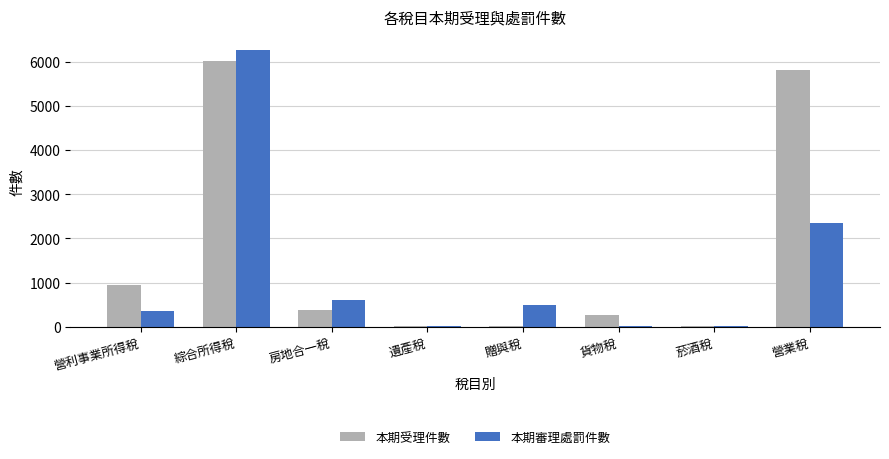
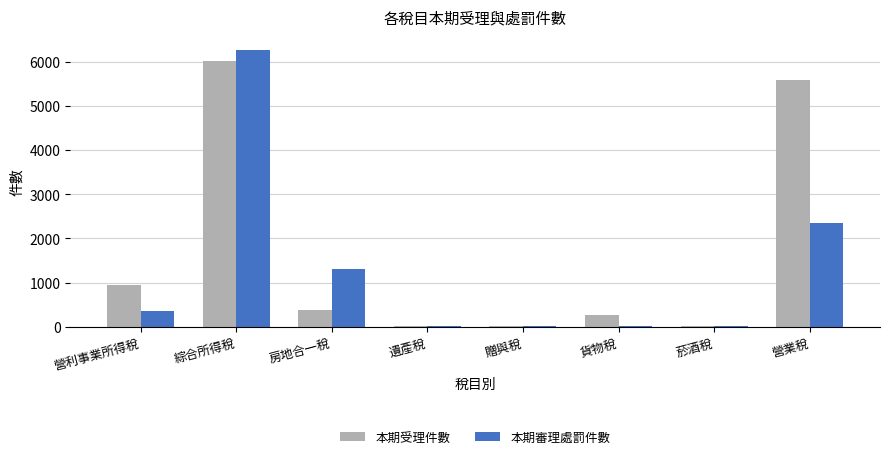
  {
    "本期受理件數": {
      "營利事業所得稅": 900,
      "綜合所得稅": 6000,
      "房地合一稅": 400,
      "貨物稅": 300,
-     "營業稅": 5800
+     "營業稅": 5600
    },
    "本期審理處罰件數": {
      "營利事業所得稅": 300,
      "綜合所得稅": 6300,
-     "房地合一稅": 600,
-     "贈與稅": 500,
+     "房地合一稅": 1300,
+     "贈與稅": 0,
      "營業稅": 2400
    }
  }
